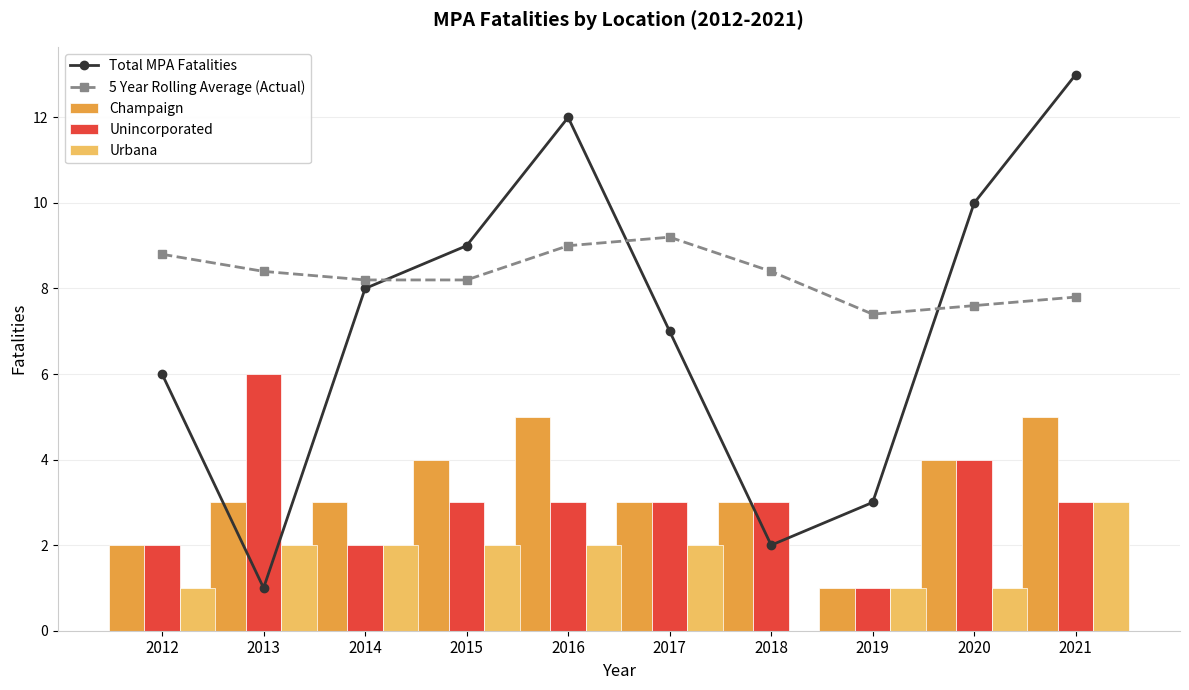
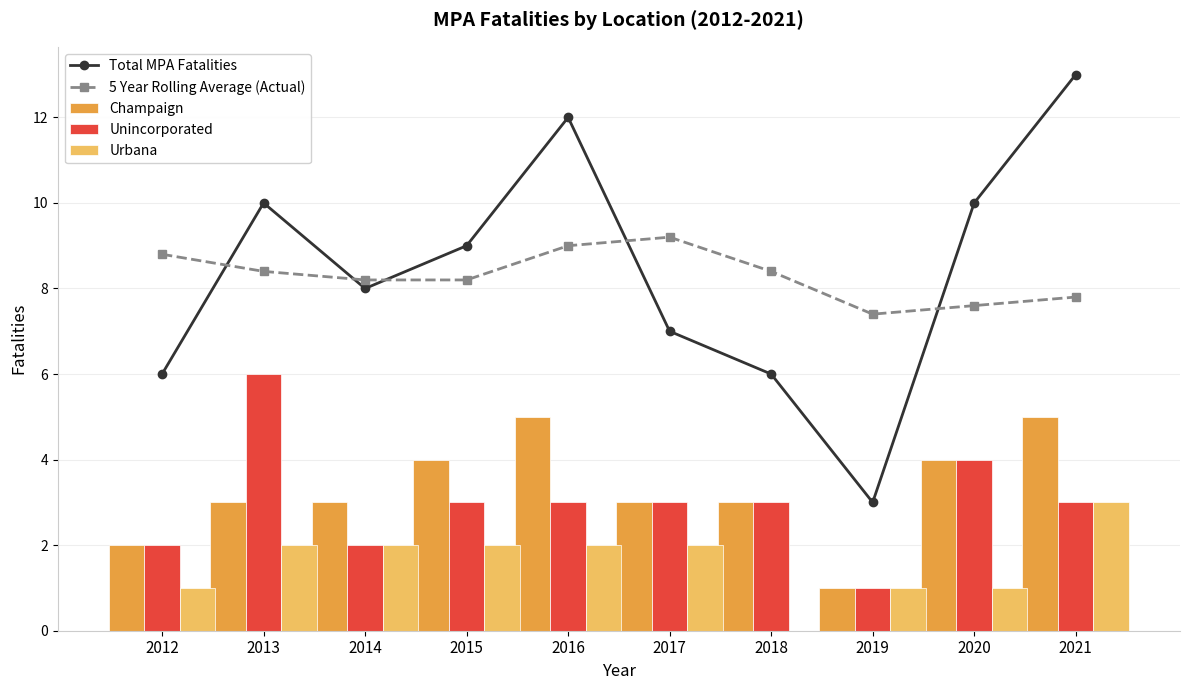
  {
    "Total MPA Fatalities": {
      "2012": 6,
-     "2013": 1,
+     "2013": 10,
      "2014": 8,
      "2015": 9,
      "2016": 12,
      "2017": 7,
-     "2018": 2,
+     "2018": 6,
      "2019": 3,
      "2020": 10,
      "2021": 13
    },
    "5 Year Rolling Average (Actual)": {
      "2012": 8.8,
      "2013": 8.4,
      "2014": 8.2,
      "2015": 8.2,
      "2016": 9,
      "2017": 9.2,
      "2018": 8.4,
      "2019": 7.4,
      "2020": 7.6,
      "2021": 7.8
    },
    "Unincorporated": {
      "2012": 2,
      "2013": 6,
      "2014": 2,
      "2015": 3,
      "2016": 3,
      "2017": 3,
      "2018": 3,
      "2019": 1,
      "2020": 4,
      "2021": 3
    }
  }
